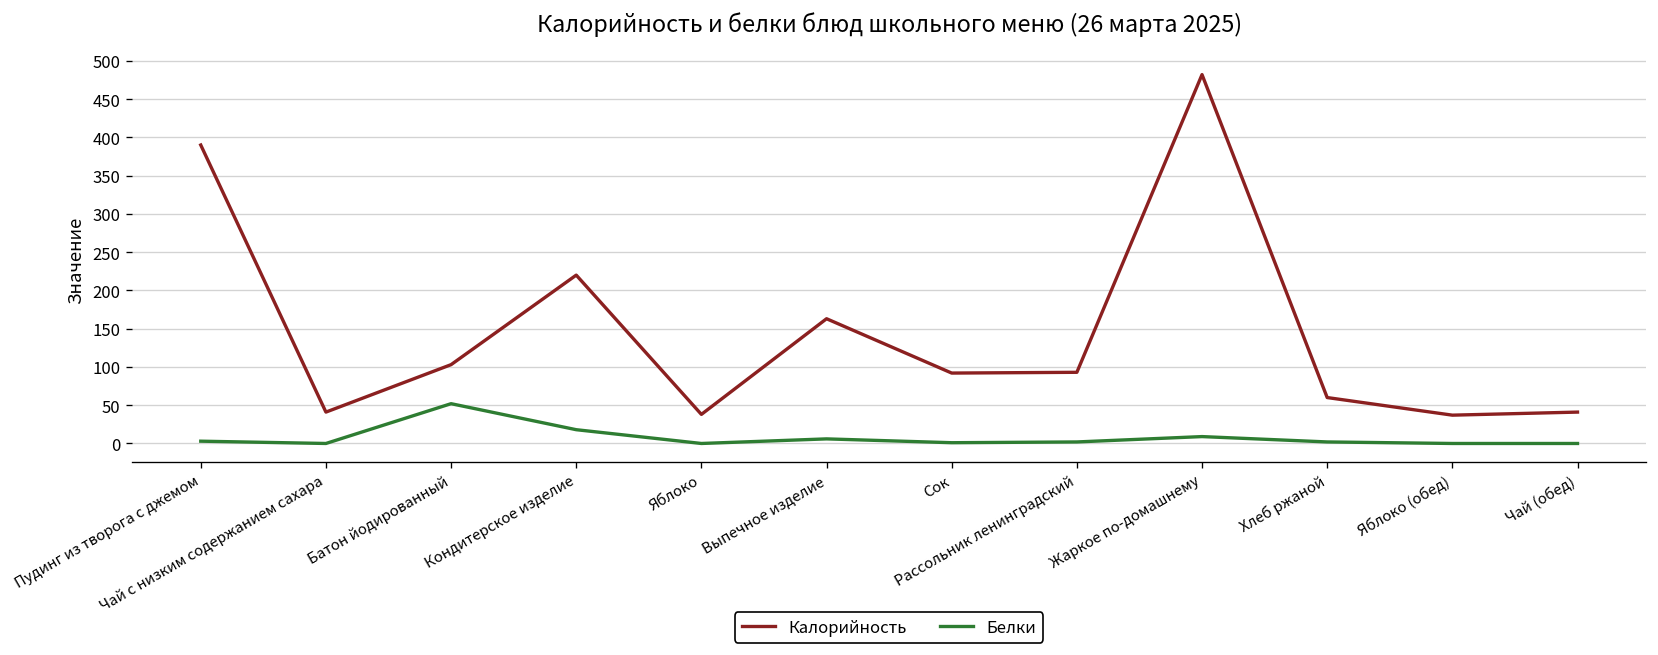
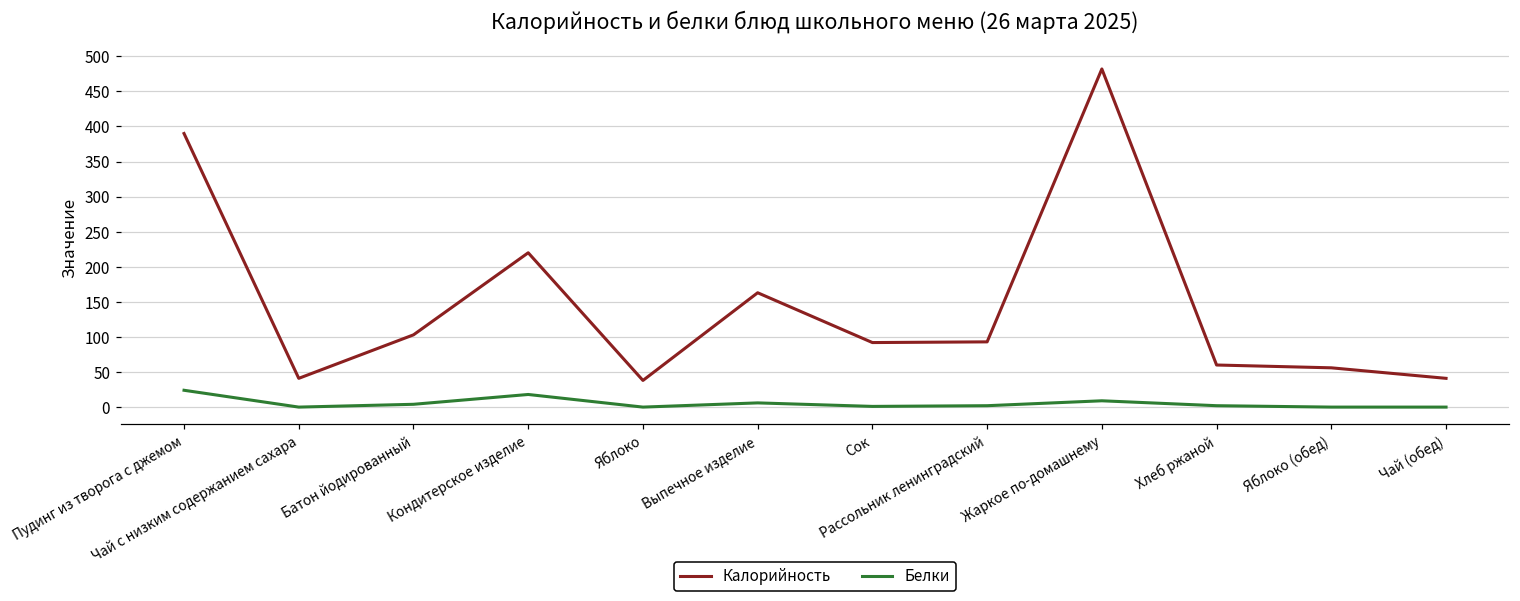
  {
    "Калорийность": {
      "Пудинг из творога с джемом": 390,
      "Чай с низким содержанием сахара": 40,
      "Батон йодированный": 100,
      "Кондитерское изделие": 220,
      "Яблоко": 40,
      "Выпечное изделие": 160,
      "Сок": 90,
      "Рассольник ленинградский": 90,
      "Жаркое по-домашнему": 480,
      "Хлеб ржаной": 60,
-     "Яблоко (обед)": 40,
+     "Яблоко (обед)": 60,
      "Чай (обед)": 40
    },
    "Белки": {
-     "Пудинг из творога с джемом": 0,
+     "Пудинг из творога с джемом": 20,
      "Чай с низким содержанием сахара": 0,
-     "Батон йодированный": 50,
+     "Батон йодированный": 0,
      "Кондитерское изделие": 20,
      "Яблоко": 0,
      "Выпечное изделие": 10,
      "Сок": 0,
      "Рассольник ленинградский": 0,
      "Жаркое по-домашнему": 10,
      "Хлеб ржаной": 0,
      "Яблоко (обед)": 0,
      "Чай (обед)": 0
    }
  }
